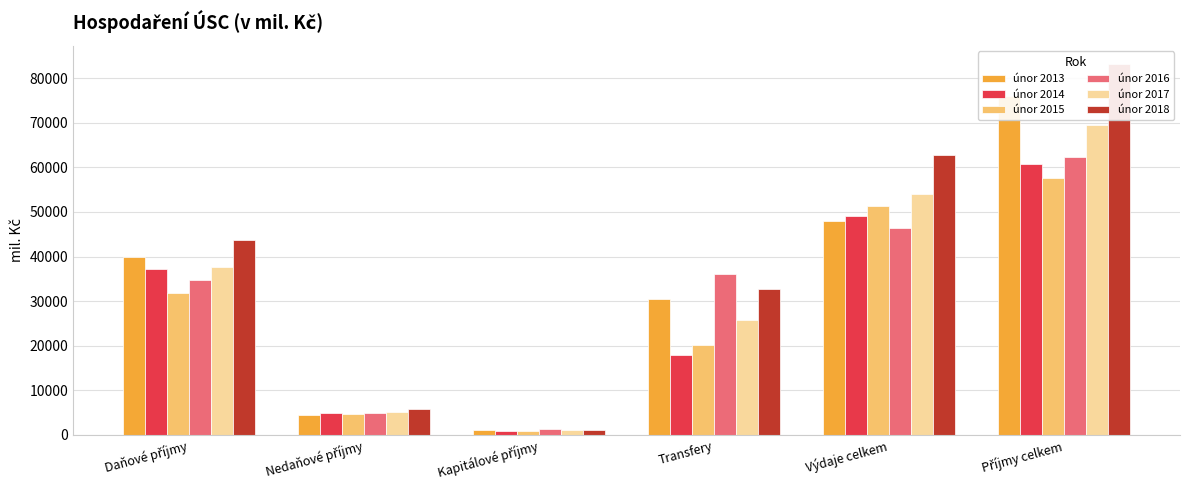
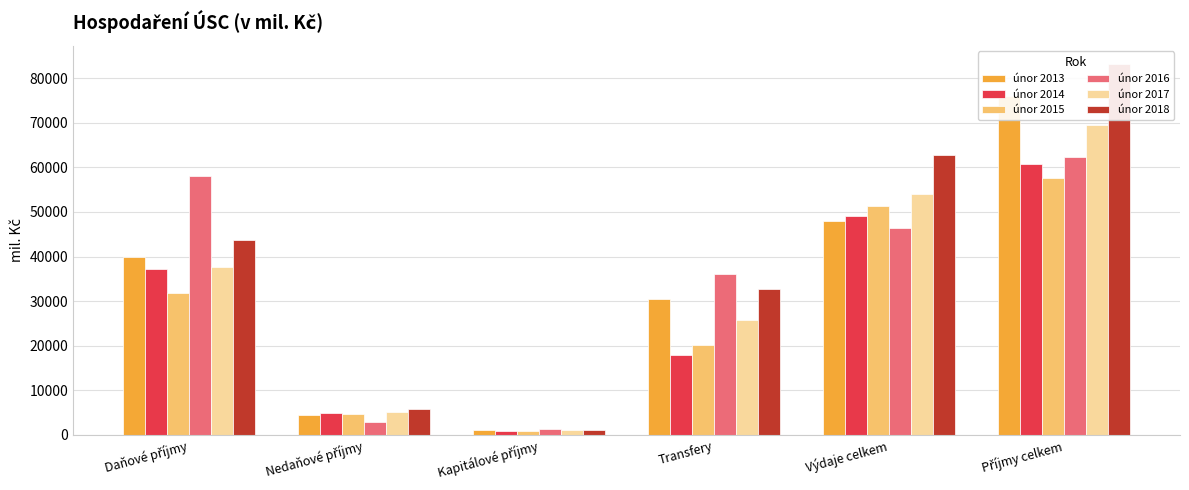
  {
    "únor 2016": {
-     "Daňové příjmy": 35000,
-     "Nedaňové příjmy": 5000,
+     "Daňové příjmy": 58000,
+     "Nedaňové příjmy": 3000,
      "Kapitálové příjmy": 1000,
      "Transfery": 36000,
      "Výdaje celkem": 46000,
      "Příjmy celkem": 62000
    }
  }
